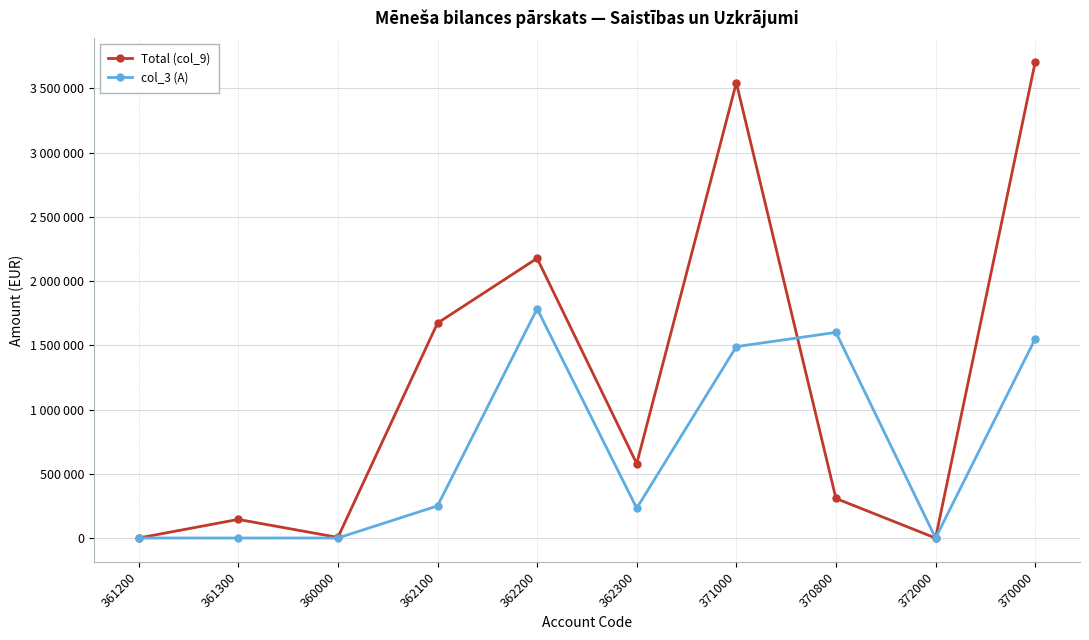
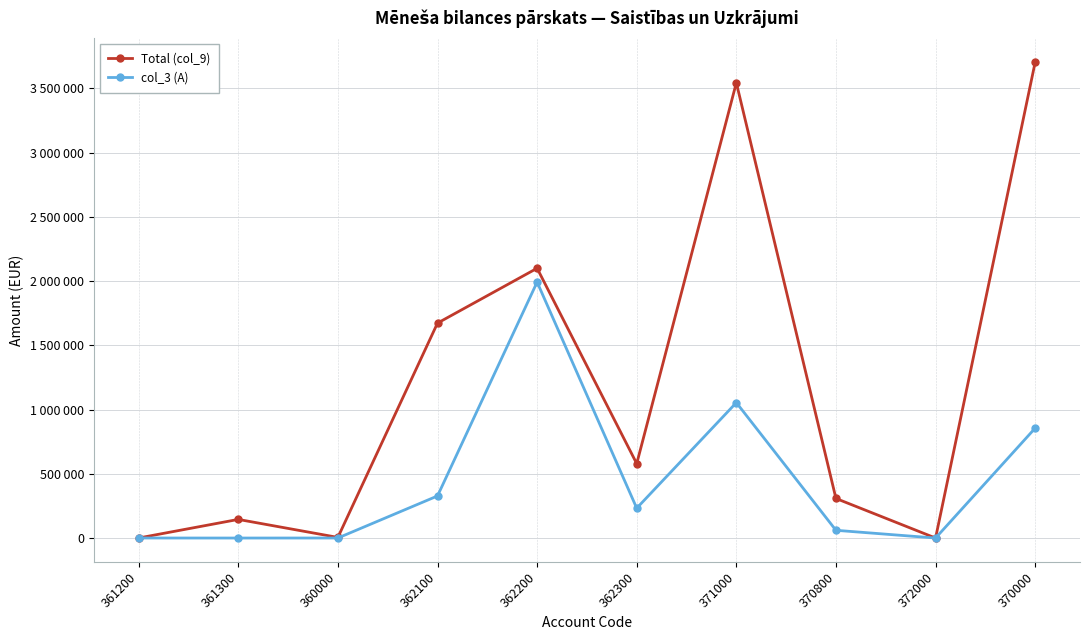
  {
    "Total (col_9)": {
      "361300": 140000,
      "362100": 1670000,
-     "362200": 2180000,
+     "362200": 2100000,
      "362300": 580000,
      "371000": 3540000,
      "370800": 310000,
      "370000": 3700000
    },
    "col_3 (A)": {
      "361300": 0,
-     "362100": 250000,
-     "362200": 1790000,
+     "362100": 330000,
+     "362200": 1990000,
      "362300": 230000,
-     "371000": 1490000,
-     "370800": 1600000,
-     "370000": 1550000
+     "371000": 1050000,
+     "370800": 60000,
+     "370000": 860000
    }
  }
